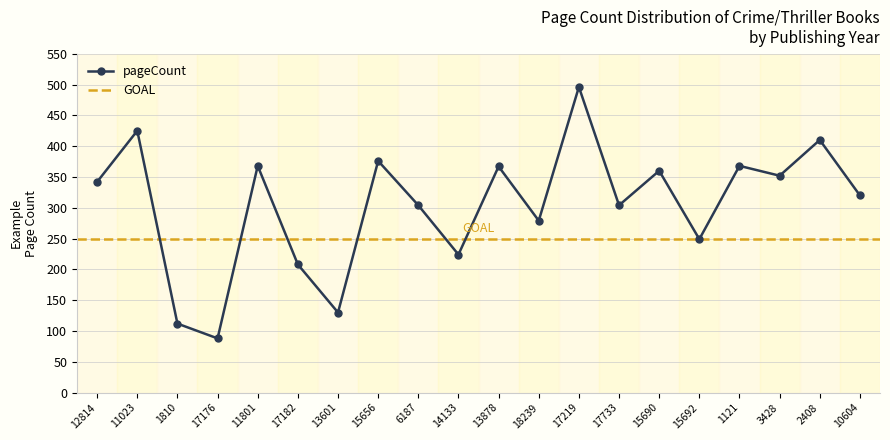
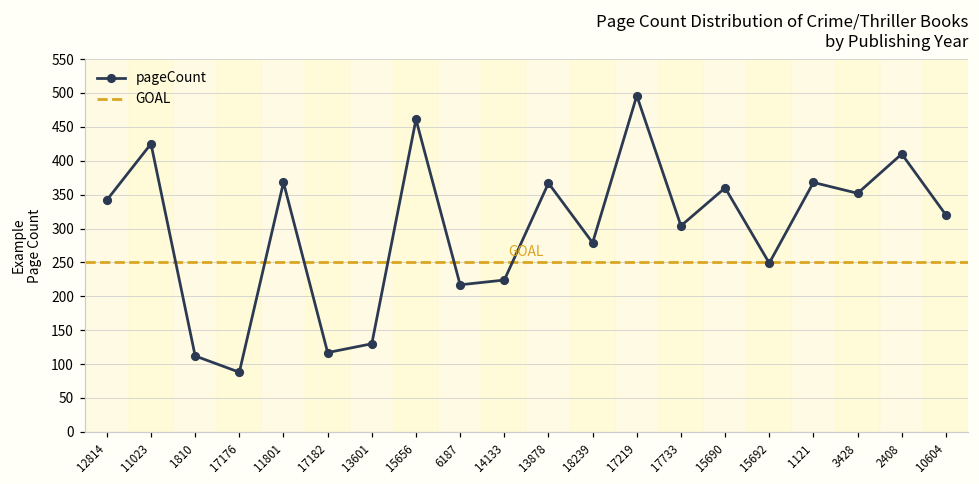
  {
    "12814": 340,
    "11023": 430,
    "1810": 110,
    "17176": 90,
    "11801": 370,
-   "17182": 210,
+   "17182": 120,
    "13601": 130,
-   "15656": 380,
-   "6187": 300,
+   "15656": 460,
+   "6187": 220,
    "14133": 220,
    "13878": 370,
    "18239": 280,
    "17219": 500,
    "17733": 300,
    "15690": 360,
    "15692": 250,
    "1121": 370,
    "3428": 350,
    "2408": 410,
    "10604": 320
  }
